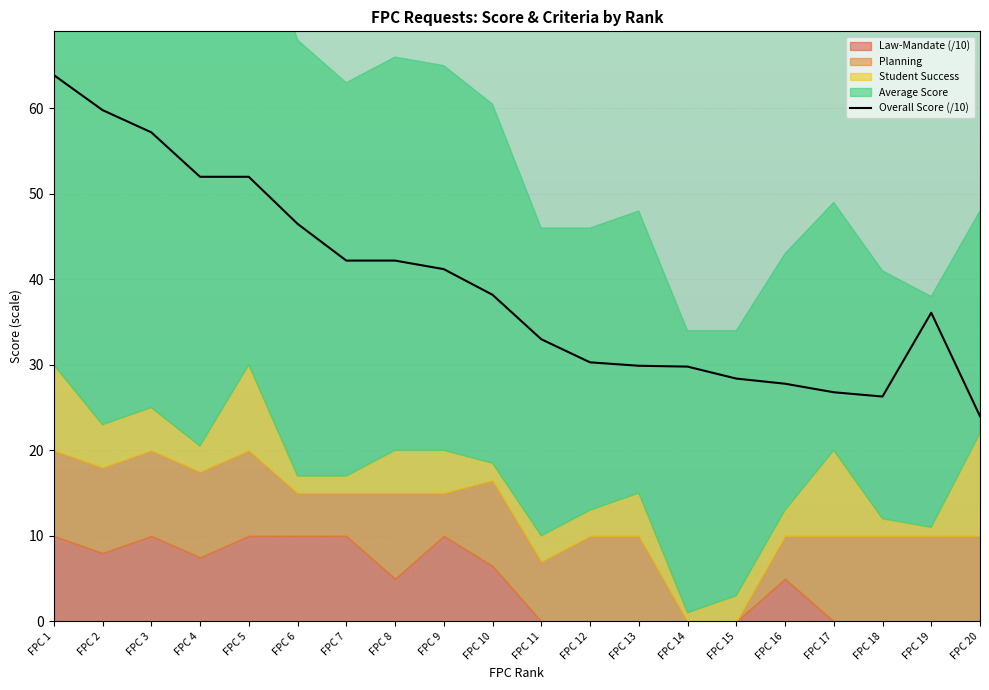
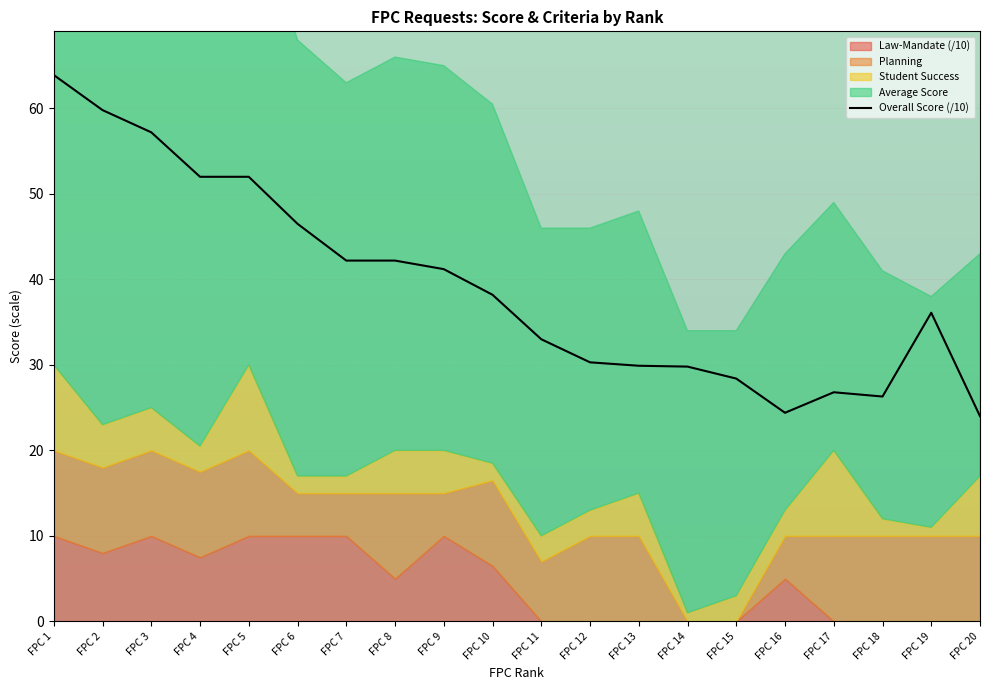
  {
    "Overall Score (/10)": {
      "FPC 1": 64,
      "FPC 2": 60,
      "FPC 3": 57,
      "FPC 4": 52,
      "FPC 5": 52,
      "FPC 6": 47,
      "FPC 7": 42,
      "FPC 8": 42,
      "FPC 9": 41,
      "FPC 10": 38,
      "FPC 11": 33,
      "FPC 12": 30,
      "FPC 13": 30,
      "FPC 14": 30,
      "FPC 15": 28,
-     "FPC 16": 28,
+     "FPC 16": 24,
      "FPC 17": 27,
      "FPC 18": 26,
      "FPC 19": 36,
      "FPC 20": 24
    },
    "Student Success": {
      "FPC 1": 10,
      "FPC 2": 5,
      "FPC 3": 5,
      "FPC 4": 3,
      "FPC 5": 10,
      "FPC 6": 2,
      "FPC 7": 2,
      "FPC 8": 5,
      "FPC 9": 5,
      "FPC 10": 2,
      "FPC 11": 3,
      "FPC 12": 3,
      "FPC 13": 5,
      "FPC 14": 1,
      "FPC 15": 3,
      "FPC 16": 3,
      "FPC 17": 10,
      "FPC 18": 2,
      "FPC 19": 1,
-     "FPC 20": 12
+     "FPC 20": 7
    },
    "Average Score": {
      "FPC 6": 51,
      "FPC 7": 46,
      "FPC 8": 46,
      "FPC 9": 45,
      "FPC 10": 42,
      "FPC 11": 36,
      "FPC 12": 33,
      "FPC 13": 33,
      "FPC 14": 33,
      "FPC 15": 31,
      "FPC 16": 30,
      "FPC 17": 29,
      "FPC 18": 29,
      "FPC 19": 27,
      "FPC 20": 26
    }
  }
